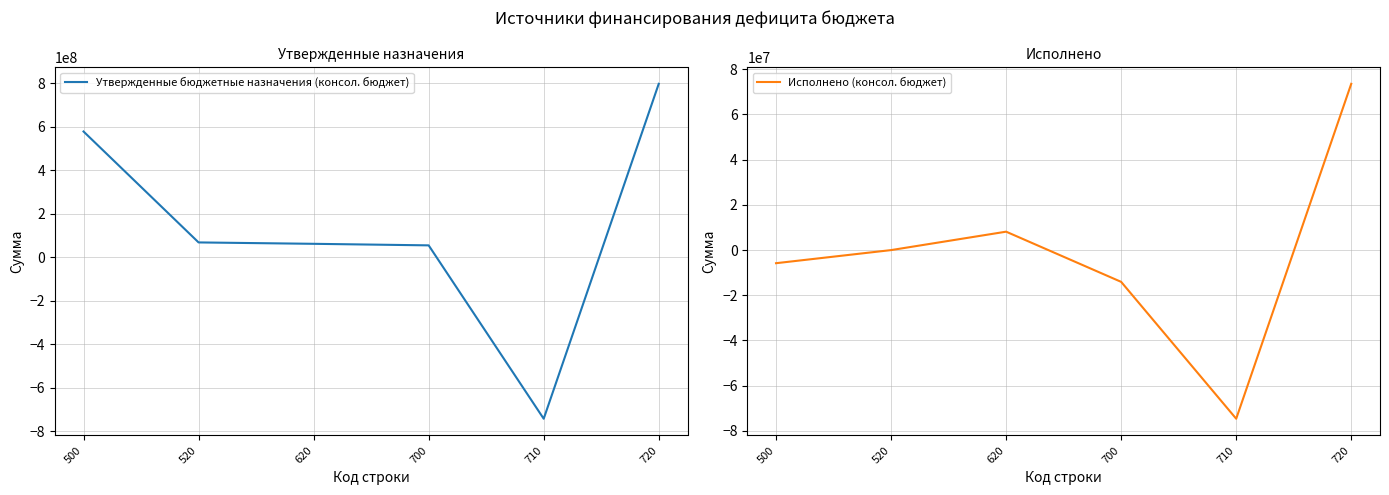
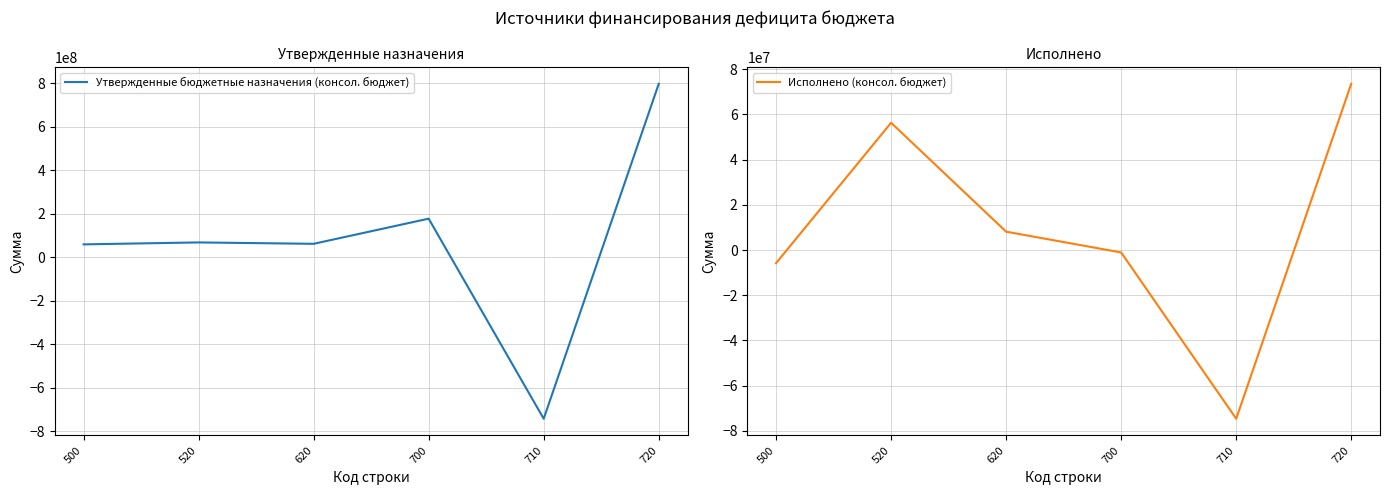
  {
    "Утвержденные назначения": {
-     "500": 580000000,
+     "500": 60000000,
      "520": 70000000,
      "620": 60000000,
-     "700": 50000000,
+     "700": 180000000,
      "710": -740000000,
      "720": 800000000
    },
    "Исполнено": {
      "500": -6000000,
-     "520": 0,
+     "520": 56000000,
      "620": 8000000,
-     "700": -14000000,
+     "700": -1000000,
      "710": -75000000,
      "720": 74000000
    }
  }
